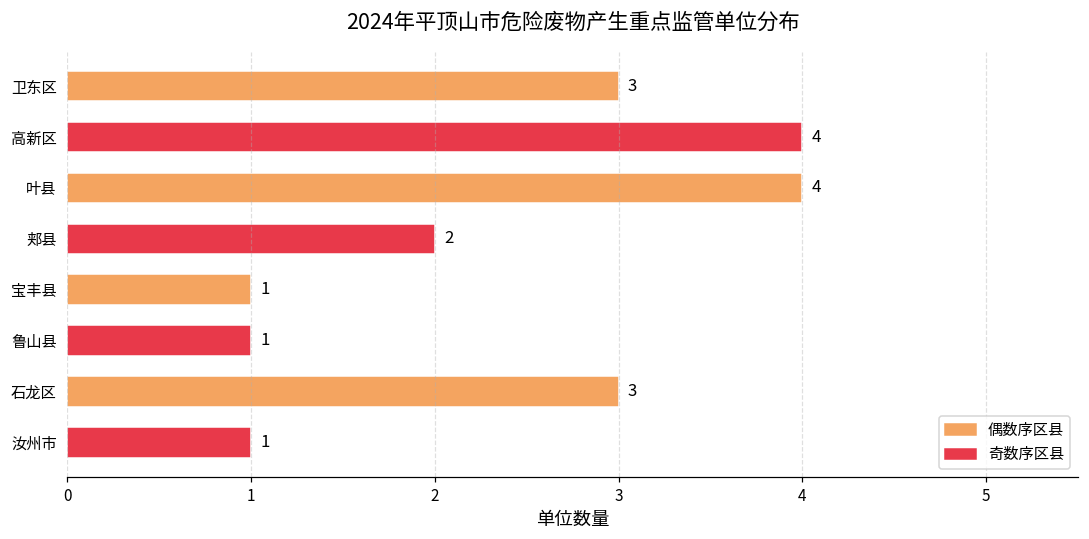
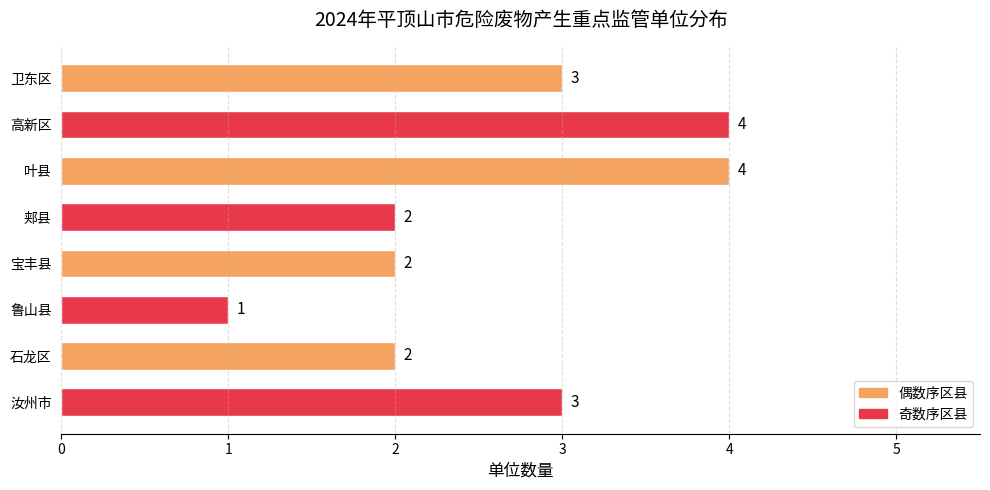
  {
    "卫东区": 3,
    "高新区": 4,
    "叶县": 4,
    "郏县": 2,
-   "宝丰县": 1,
+   "宝丰县": 2,
    "鲁山县": 1,
-   "石龙区": 3,
-   "汝州市": 1
+   "石龙区": 2,
+   "汝州市": 3
  }
